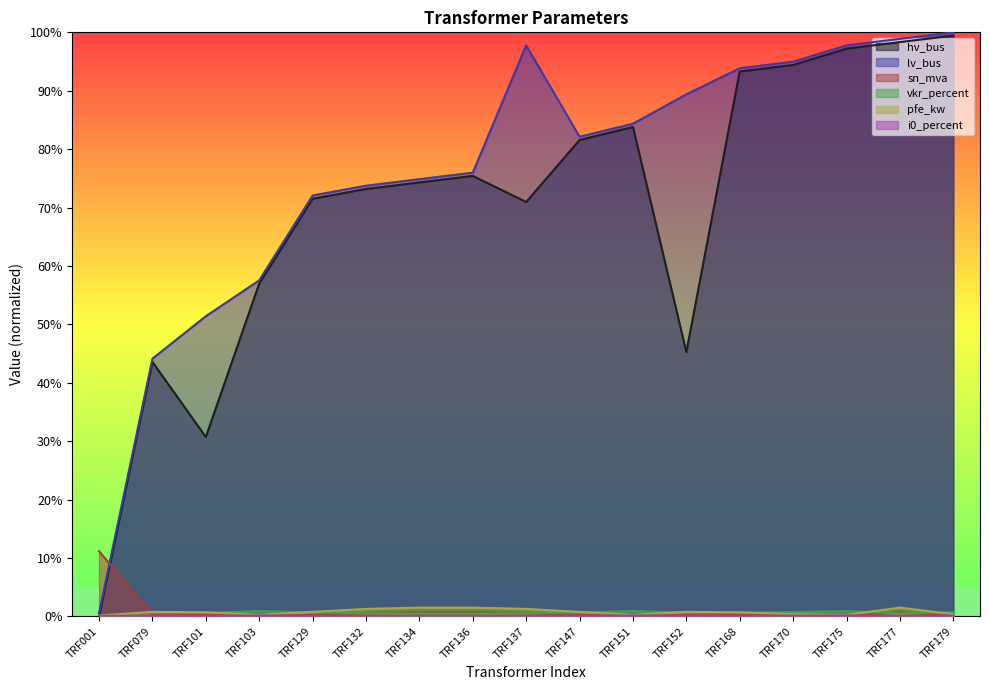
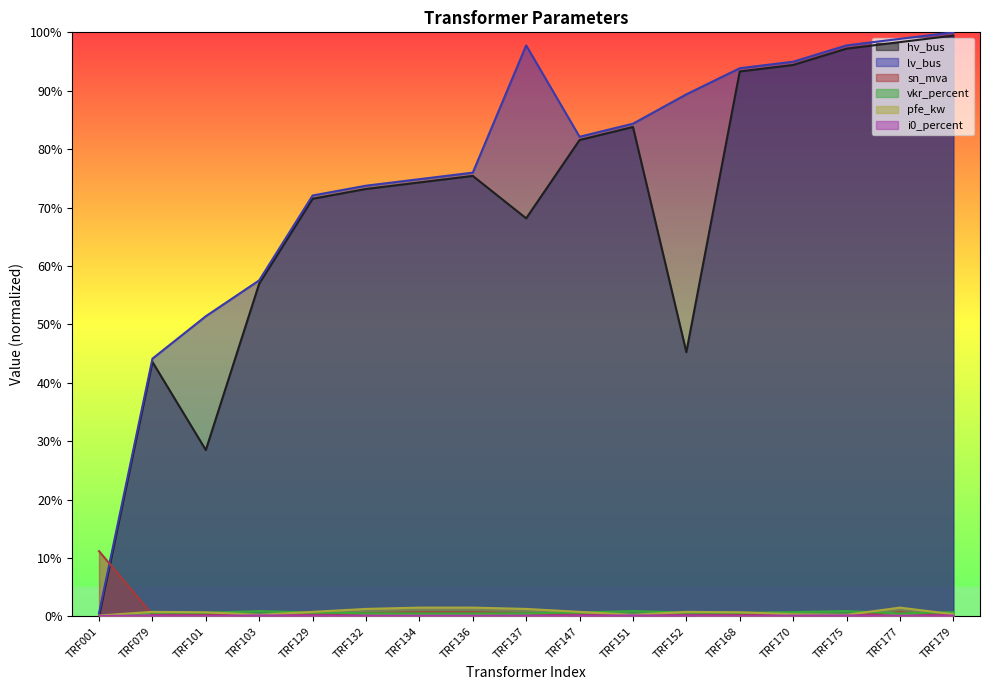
  {
    "hv_bus": {
      "TRF079": "44%",
-     "TRF101": "31%",
+     "TRF101": "28%",
      "TRF103": "57%",
      "TRF129": "72%",
      "TRF132": "73%",
      "TRF134": "74%",
      "TRF136": "75%",
-     "TRF137": "71%",
+     "TRF137": "68%",
      "TRF147": "82%",
      "TRF151": "84%",
      "TRF152": "45%",
      "TRF168": "93%",
      "TRF170": "94%",
      "TRF175": "97%",
      "TRF179": "99%"
    },
    "lv_bus": {
      "TRF079": "44%",
      "TRF101": "51%",
      "TRF103": "58%",
      "TRF129": "72%",
      "TRF132": "74%",
      "TRF134": "75%",
      "TRF136": "76%",
      "TRF137": "98%",
      "TRF147": "82%",
      "TRF151": "84%",
      "TRF152": "89%",
      "TRF168": "94%",
      "TRF170": "95%",
      "TRF175": "98%",
      "TRF179": "100%"
    },
    "sn_mva": {
      "TRF001": "11%"
    }
  }
